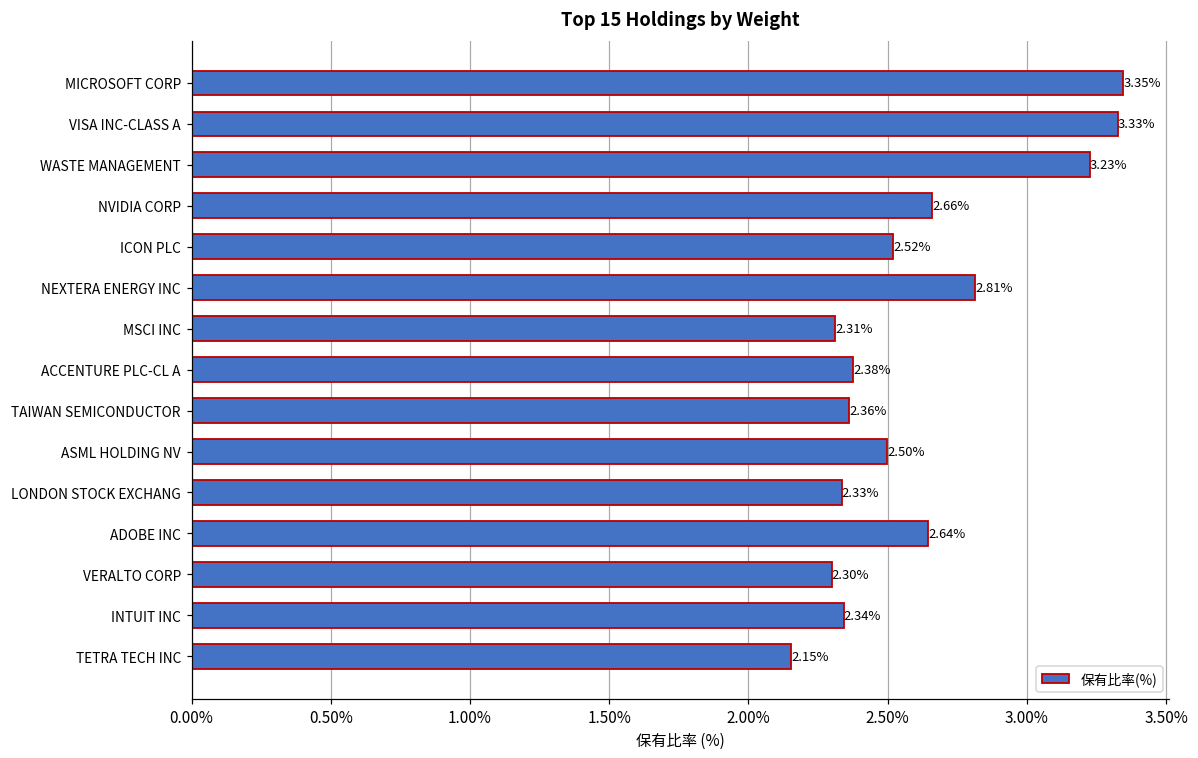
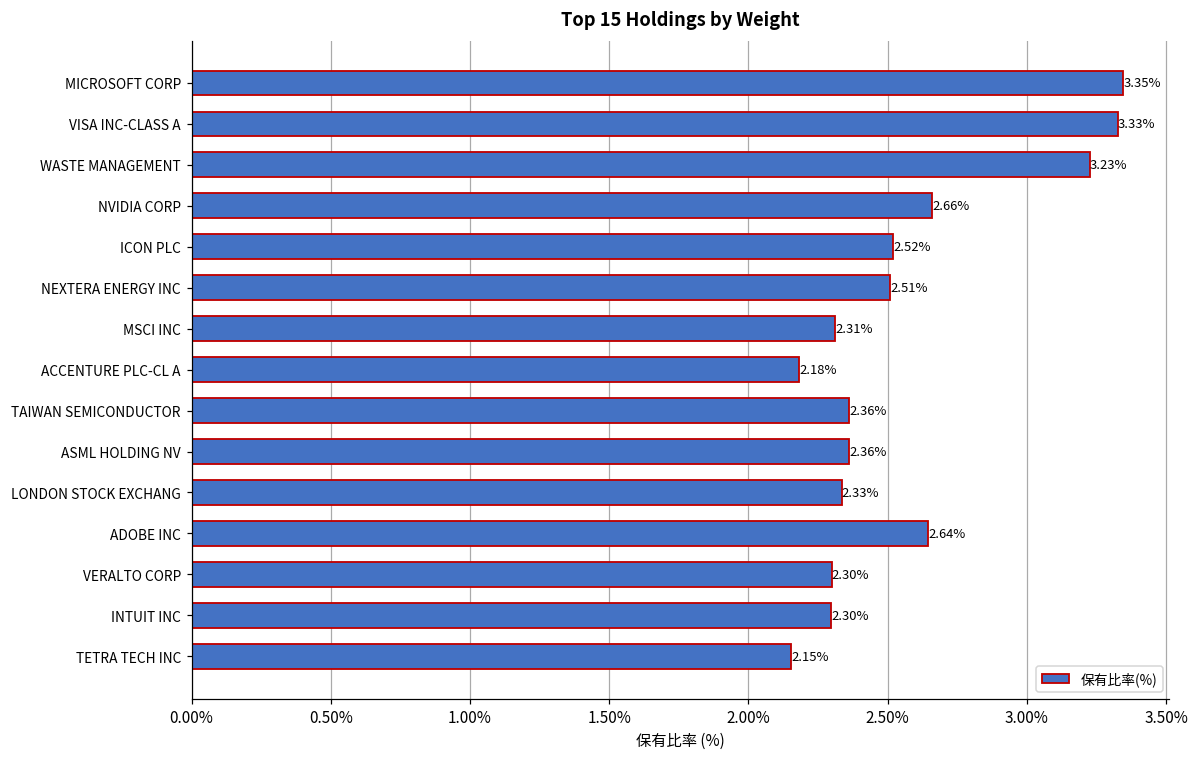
  {
    "MICROSOFT CORP": "3.35%",
    "VISA INC-CLASS A": "3.33%",
    "WASTE MANAGEMENT": "3.23%",
    "NVIDIA CORP": "2.66%",
    "ICON PLC": "2.52%",
-   "NEXTERA ENERGY INC": "2.81%",
+   "NEXTERA ENERGY INC": "2.51%",
    "MSCI INC": "2.31%",
-   "ACCENTURE PLC-CL A": "2.38%",
+   "ACCENTURE PLC-CL A": "2.18%",
    "TAIWAN SEMICONDUCTOR": "2.36%",
-   "ASML HOLDING NV": "2.50%",
+   "ASML HOLDING NV": "2.36%",
    "LONDON STOCK EXCHANG": "2.33%",
    "ADOBE INC": "2.64%",
    "VERALTO CORP": "2.30%",
-   "INTUIT INC": "2.34%",
+   "INTUIT INC": "2.30%",
    "TETRA TECH INC": "2.15%"
  }
